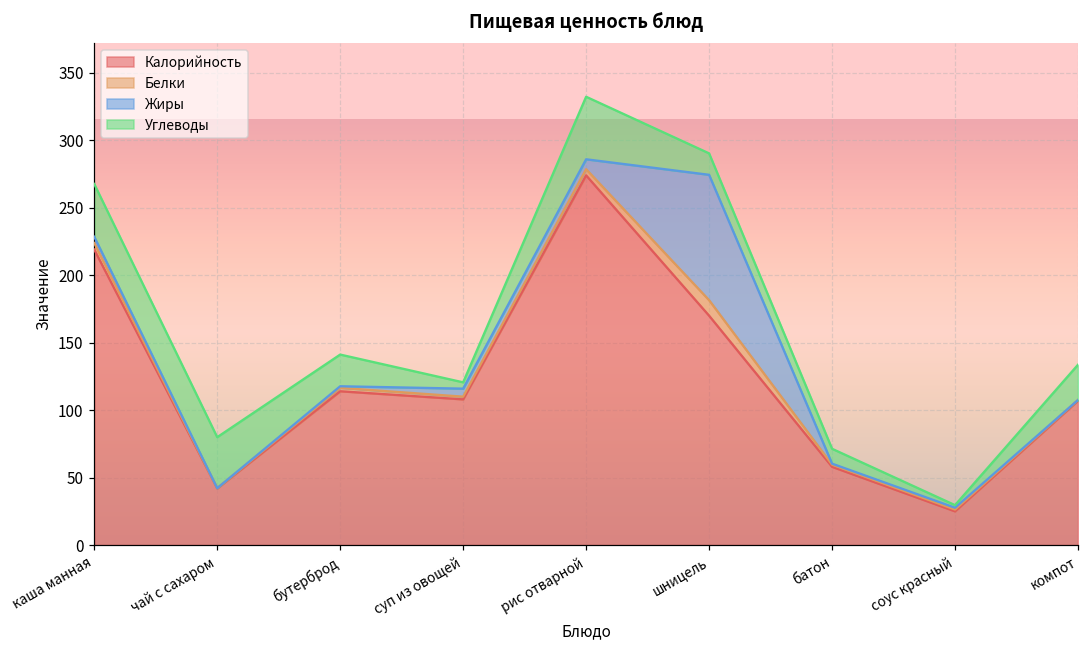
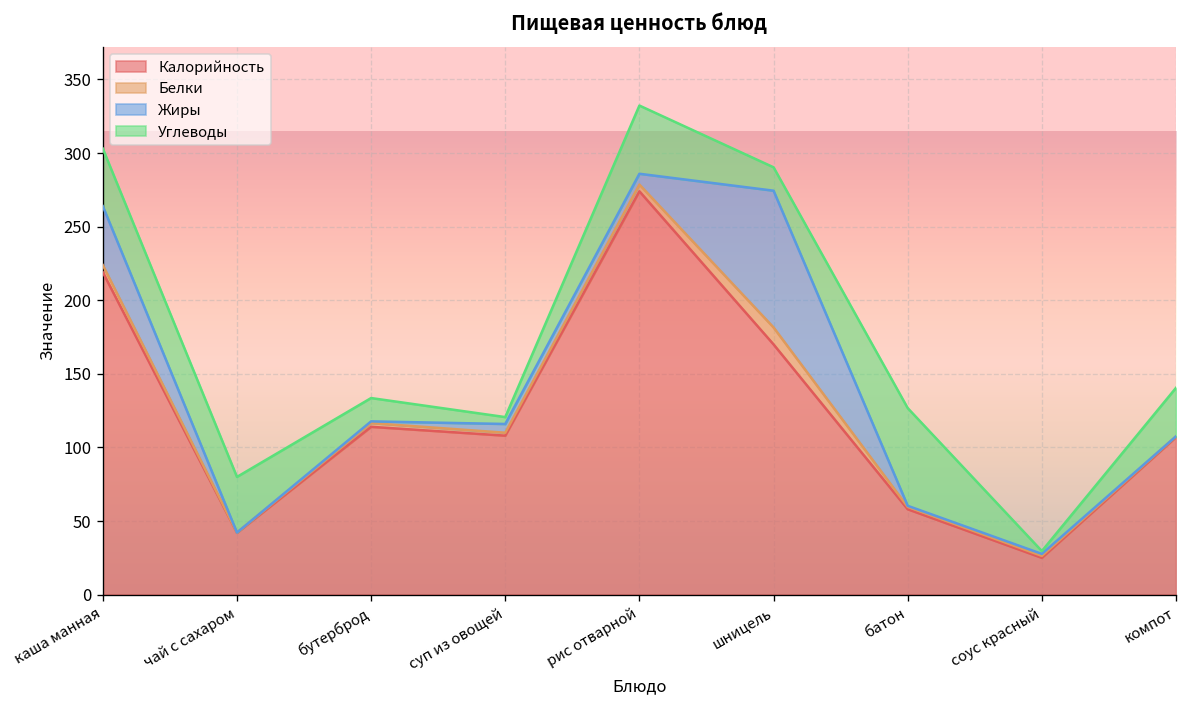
  {
    "Жиры": {
-     "каша манная": 5,
+     "каша манная": 40,
      "суп из овощей": 6,
      "рис отварной": 7,
      "шницель": 93
    },
    "Углеводы": {
      "каша манная": 39,
      "чай с сахаром": 38,
-     "бутерброд": 23,
+     "бутерброд": 16,
      "суп из овощей": 5,
      "рис отварной": 46,
      "шницель": 16,
-     "батон": 11,
-     "компот": 26
+     "батон": 66,
+     "компот": 33
    }
  }
